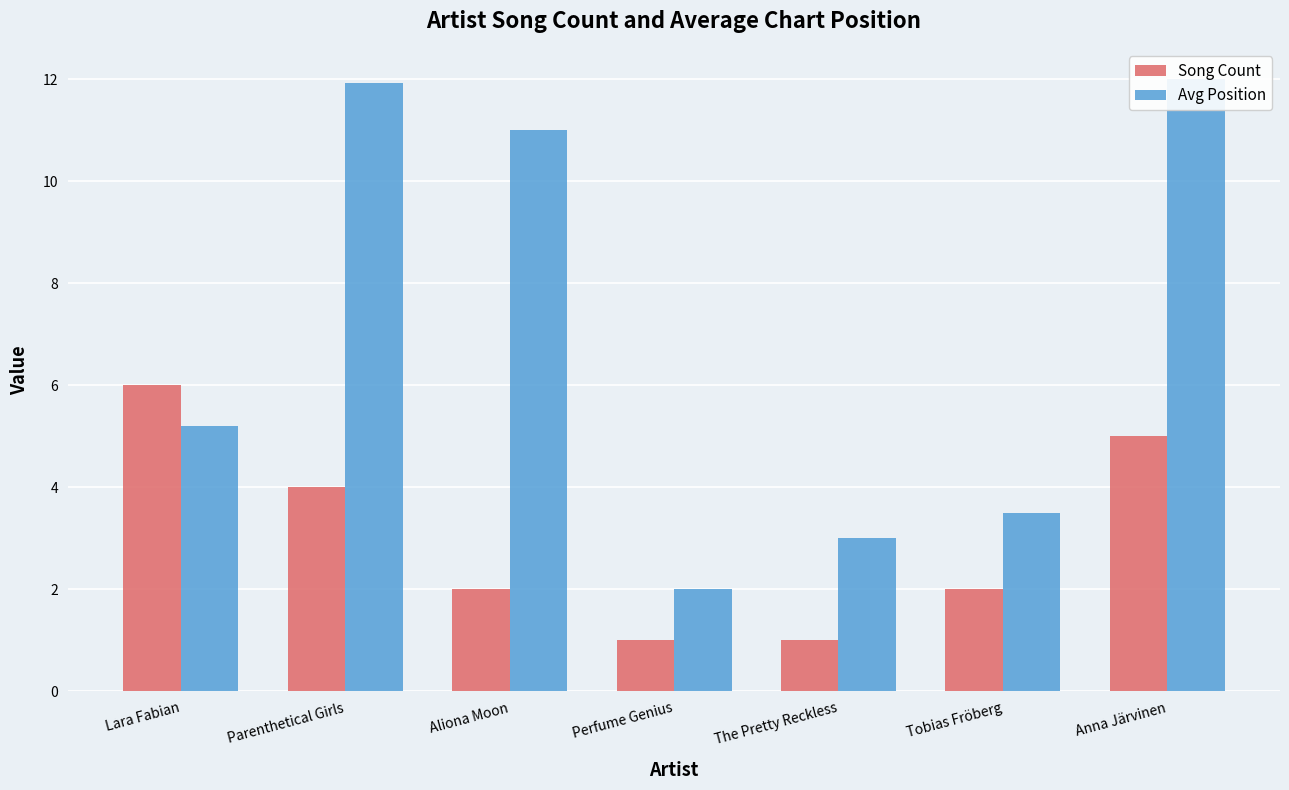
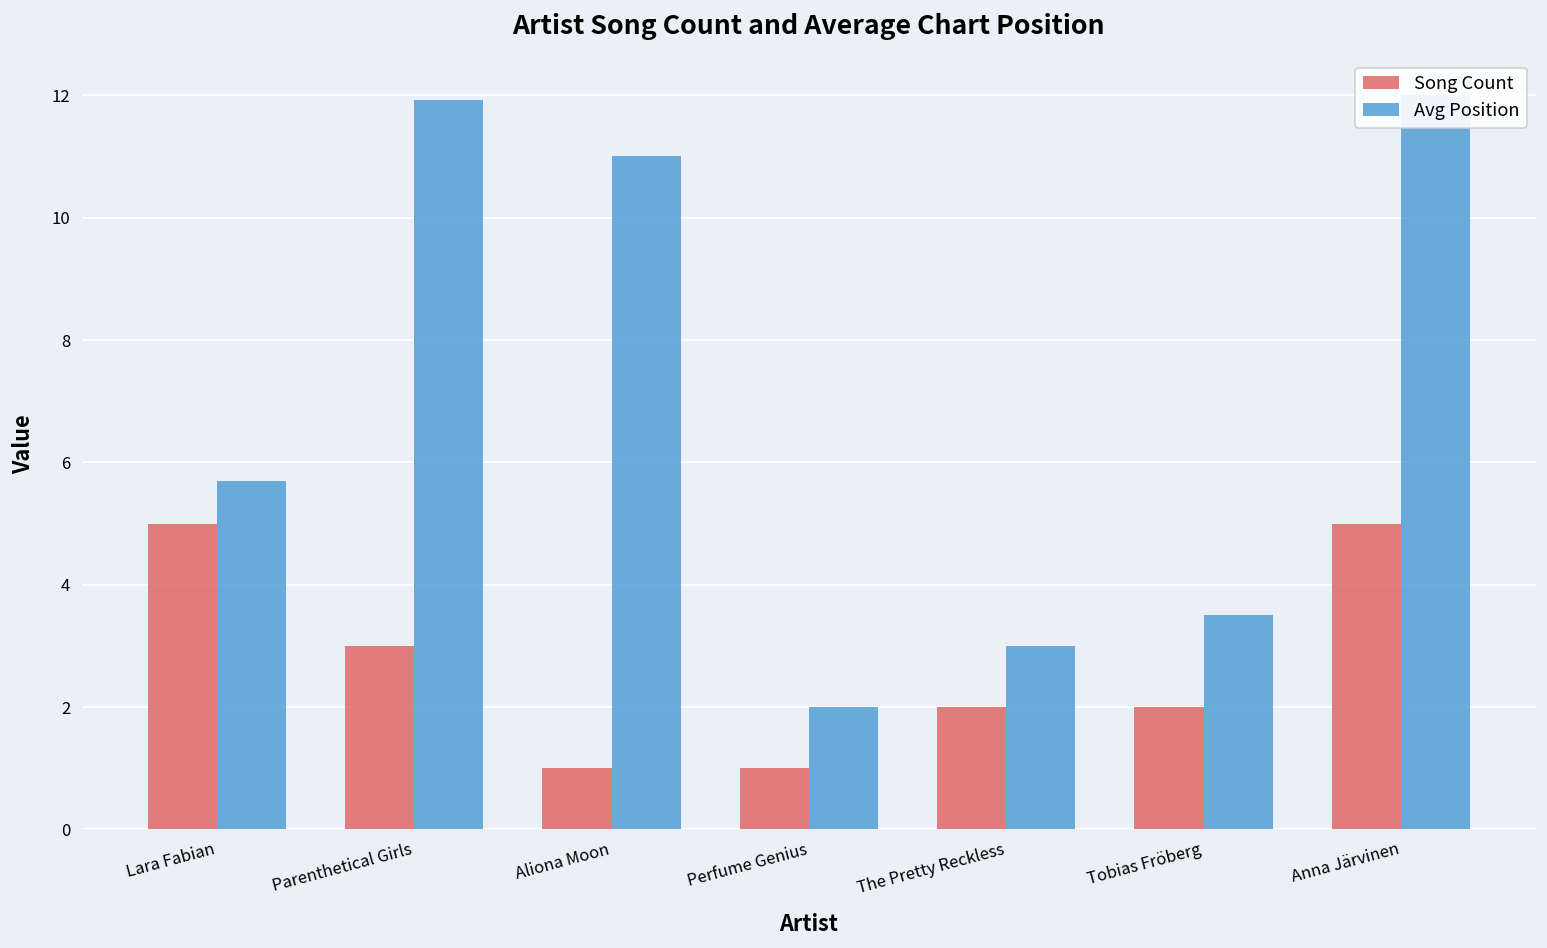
  {
    "Song Count": {
-     "Lara Fabian": 6,
-     "Parenthetical Girls": 4,
-     "Aliona Moon": 2,
+     "Lara Fabian": 5,
+     "Parenthetical Girls": 3,
+     "Aliona Moon": 1,
      "Perfume Genius": 1,
-     "The Pretty Reckless": 1,
+     "The Pretty Reckless": 2,
      "Tobias Fröberg": 2,
      "Anna Järvinen": 5
    },
    "Avg Position": {
-     "Lara Fabian": 5.2,
+     "Lara Fabian": 5.7,
      "Parenthetical Girls": 11.9,
      "Aliona Moon": 11.0,
      "Perfume Genius": 2.0,
      "The Pretty Reckless": 3.0,
      "Tobias Fröberg": 3.5
    }
  }
